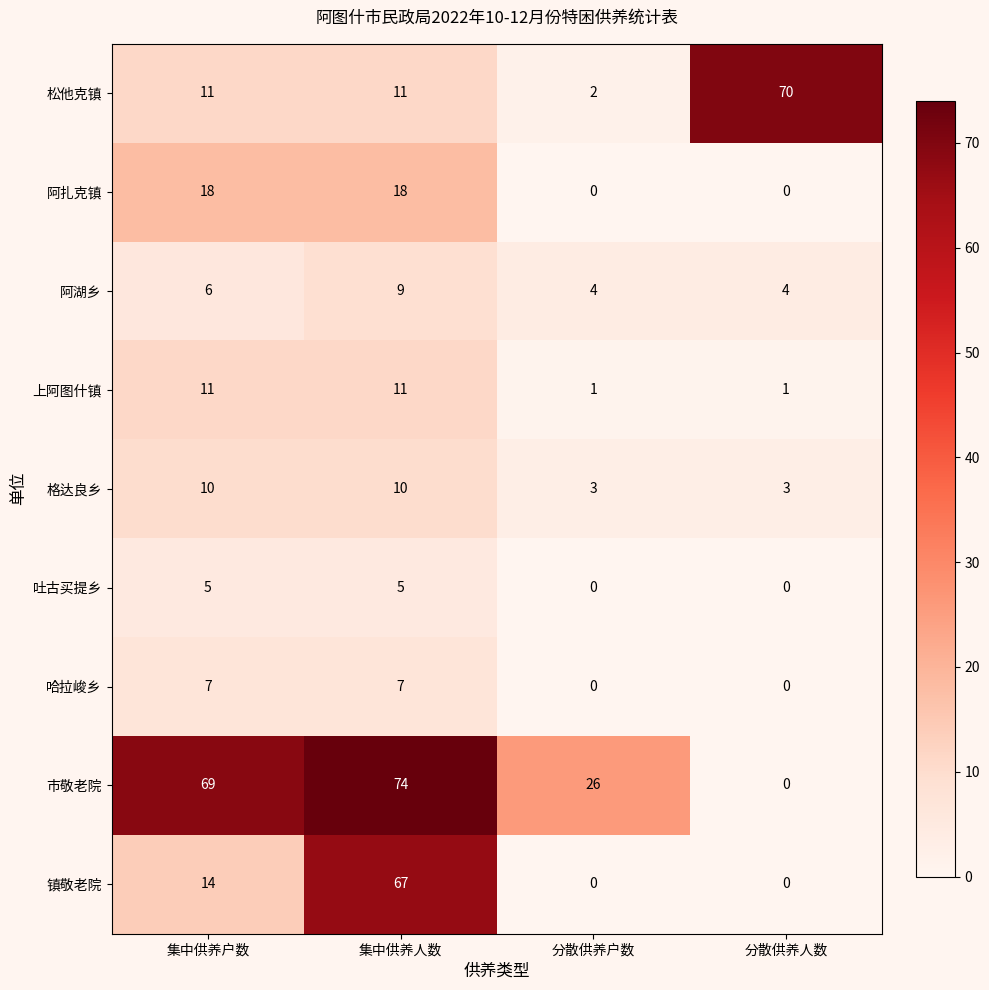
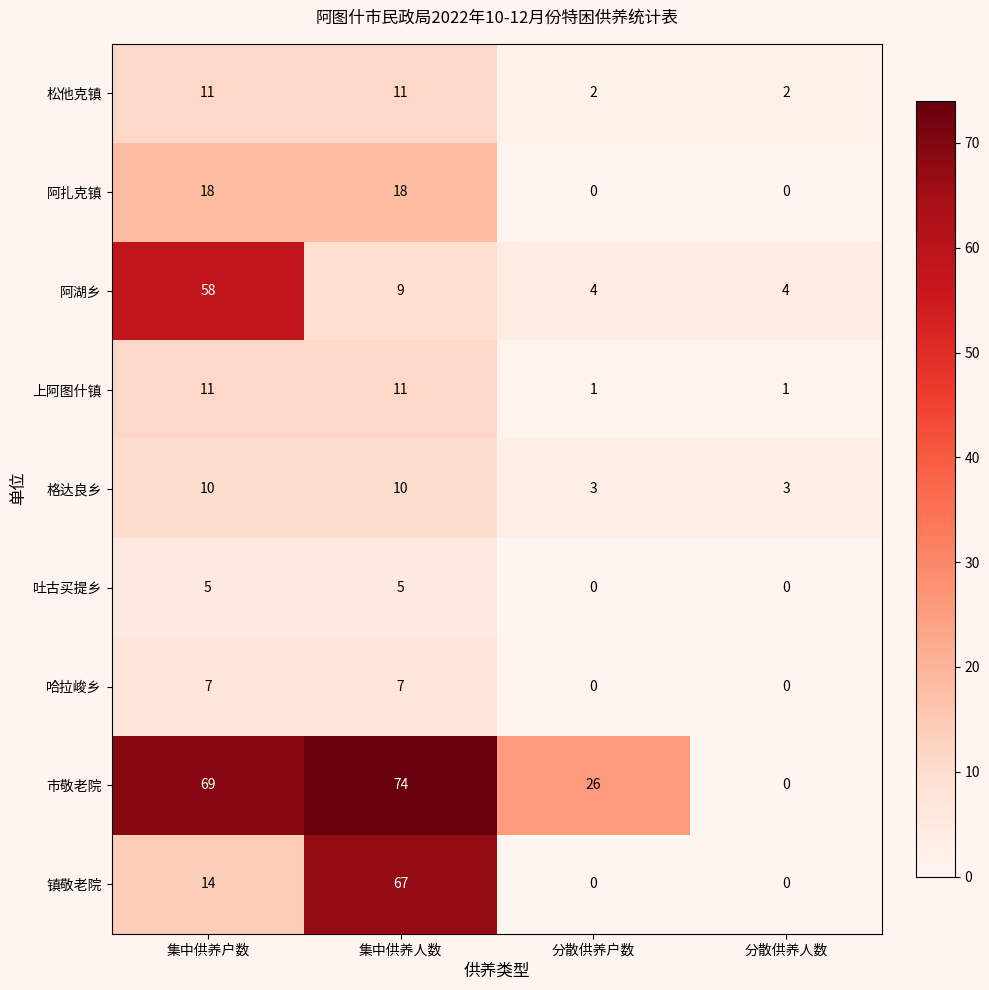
  {
    "松他克镇": {
      "集中供养户数": 11,
      "集中供养人数": 11,
      "分散供养户数": 2,
-     "分散供养人数": 70
+     "分散供养人数": 2
    },
    "阿扎克镇": {
      "集中供养户数": 18,
      "集中供养人数": 18,
      "分散供养户数": 0,
      "分散供养人数": 0
    },
    "阿湖乡": {
-     "集中供养户数": 6,
+     "集中供养户数": 58,
      "集中供养人数": 9,
      "分散供养户数": 4,
      "分散供养人数": 4
    },
    "上阿图什镇": {
      "集中供养户数": 11,
      "集中供养人数": 11,
      "分散供养户数": 1,
      "分散供养人数": 1
    },
    "格达良乡": {
      "集中供养户数": 10,
      "集中供养人数": 10,
      "分散供养户数": 3,
      "分散供养人数": 3
    },
    "吐古买提乡": {
      "集中供养户数": 5,
      "集中供养人数": 5,
      "分散供养户数": 0,
      "分散供养人数": 0
    },
    "哈拉峻乡": {
      "集中供养户数": 7,
      "集中供养人数": 7,
      "分散供养户数": 0,
      "分散供养人数": 0
    },
    "市敬老院": {
      "集中供养户数": 69,
      "集中供养人数": 74,
      "分散供养户数": 26,
      "分散供养人数": 0
    },
    "镇敬老院": {
      "集中供养户数": 14,
      "集中供养人数": 67,
      "分散供养户数": 0,
      "分散供养人数": 0
    }
  }
